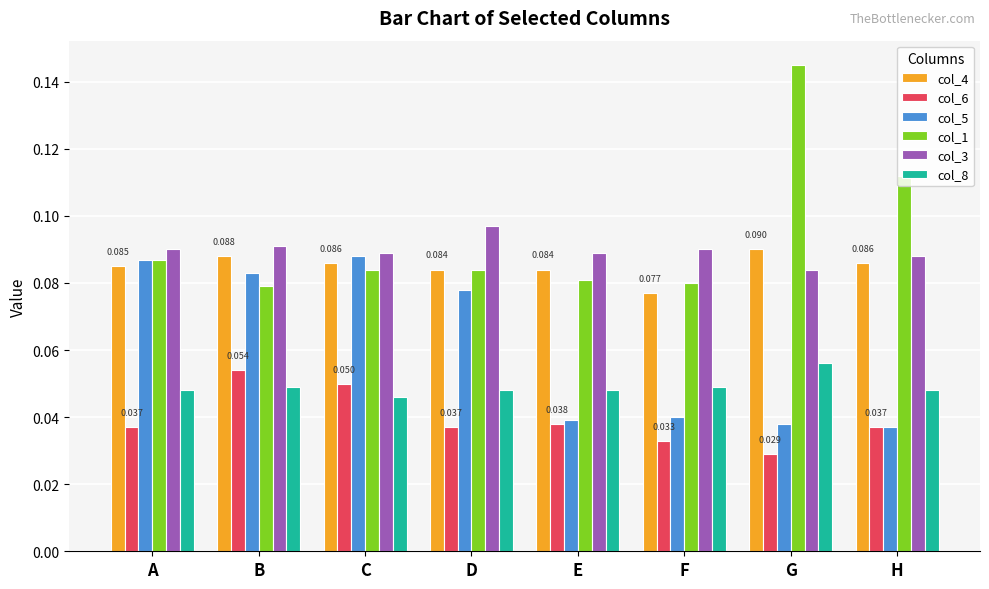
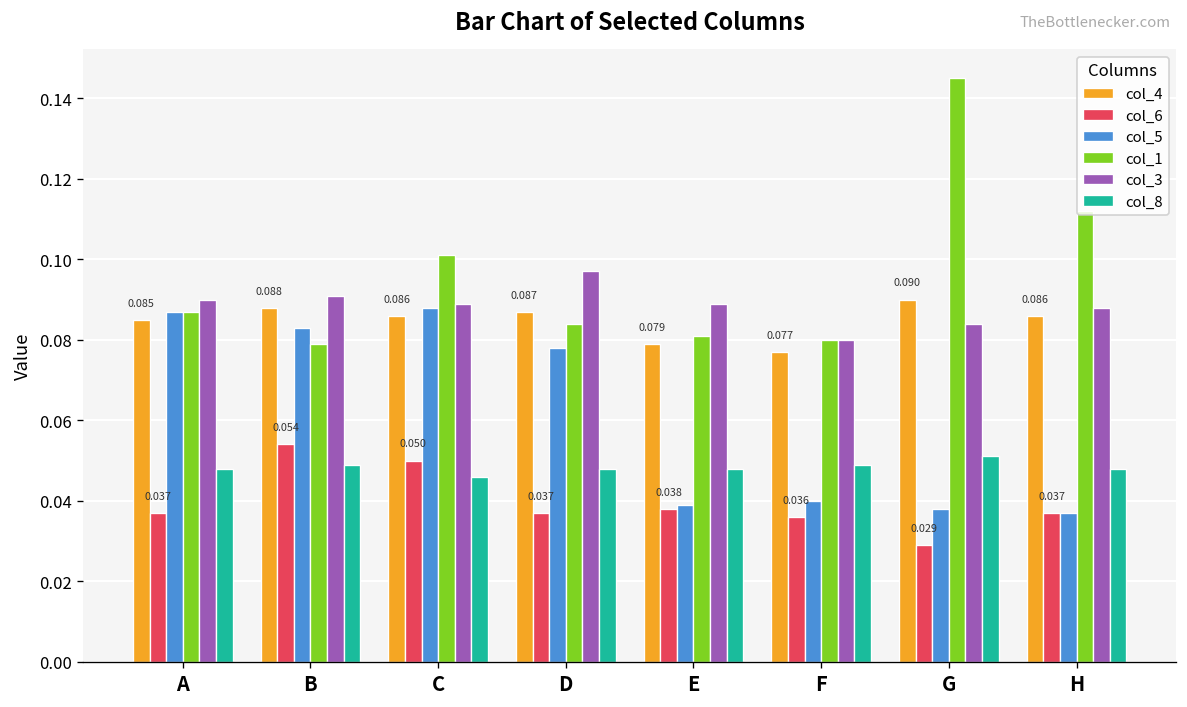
  {
    "col_4": {
      "A": 0.085,
      "B": 0.088,
      "C": 0.086,
-     "D": 0.084,
-     "E": 0.084,
+     "D": 0.087,
+     "E": 0.079,
      "F": 0.077,
      "G": 0.090,
      "H": 0.086
    },
    "col_6": {
      "A": 0.037,
      "B": 0.054,
      "C": 0.050,
      "D": 0.037,
      "E": 0.038,
-     "F": 0.033,
+     "F": 0.036,
      "G": 0.029,
      "H": 0.037
    },
    "col_5": {
      "H": 0.037
    },
    "col_1": {
      "A": 0.087,
      "B": 0.079,
-     "C": 0.084,
+     "C": 0.101,
      "D": 0.084,
      "E": 0.081,
      "F": 0.080,
      "G": 0.145
    },
    "col_3": {
      "A": 0.09,
      "B": 0.091,
      "C": 0.089,
      "D": 0.097,
      "E": 0.089,
-     "F": 0.09,
+     "F": 0.08,
      "G": 0.084,
      "H": 0.088
    },
    "col_8": {
      "A": 0.048,
      "B": 0.049,
      "C": 0.046,
      "D": 0.048,
      "E": 0.048,
      "F": 0.049,
-     "G": 0.056,
+     "G": 0.051,
      "H": 0.048
    }
  }
